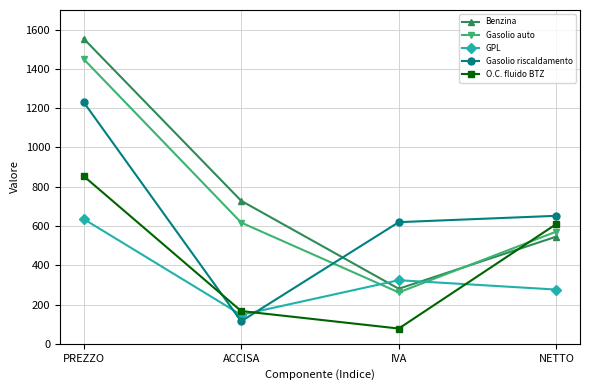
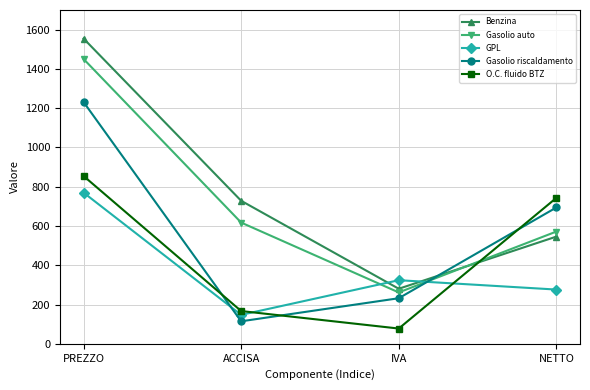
  {
    "GPL": {
-     "PREZZO": 640,
+     "PREZZO": 770,
      "ACCISA": 150,
      "IVA": 320,
      "NETTO": 280
    },
    "Gasolio riscaldamento": {
      "PREZZO": 1230,
      "ACCISA": 110,
-     "IVA": 620,
-     "NETTO": 650
+     "IVA": 230,
+     "NETTO": 690
    },
    "O.C. fluido BTZ": {
      "PREZZO": 850,
      "ACCISA": 170,
      "IVA": 80,
-     "NETTO": 610
+     "NETTO": 740
    }
  }
